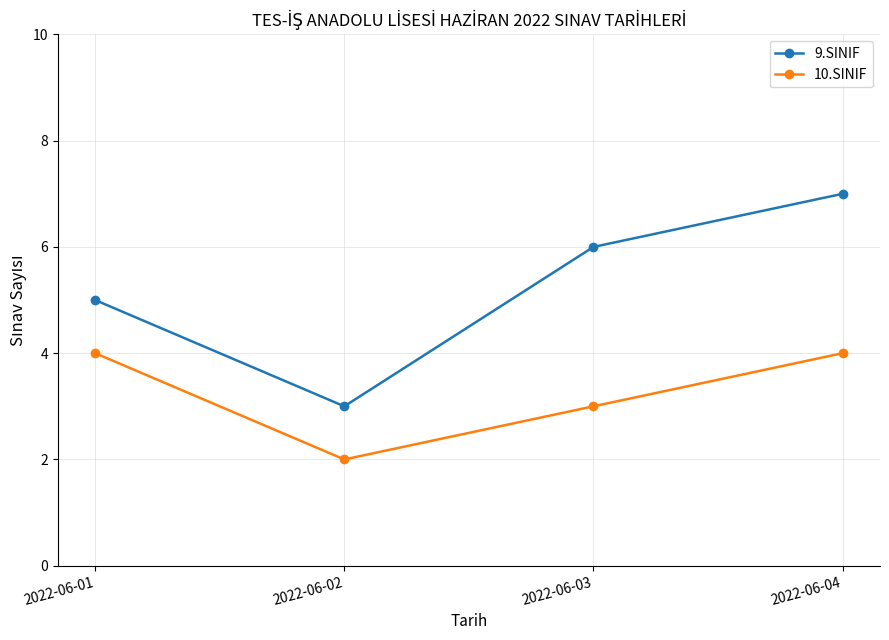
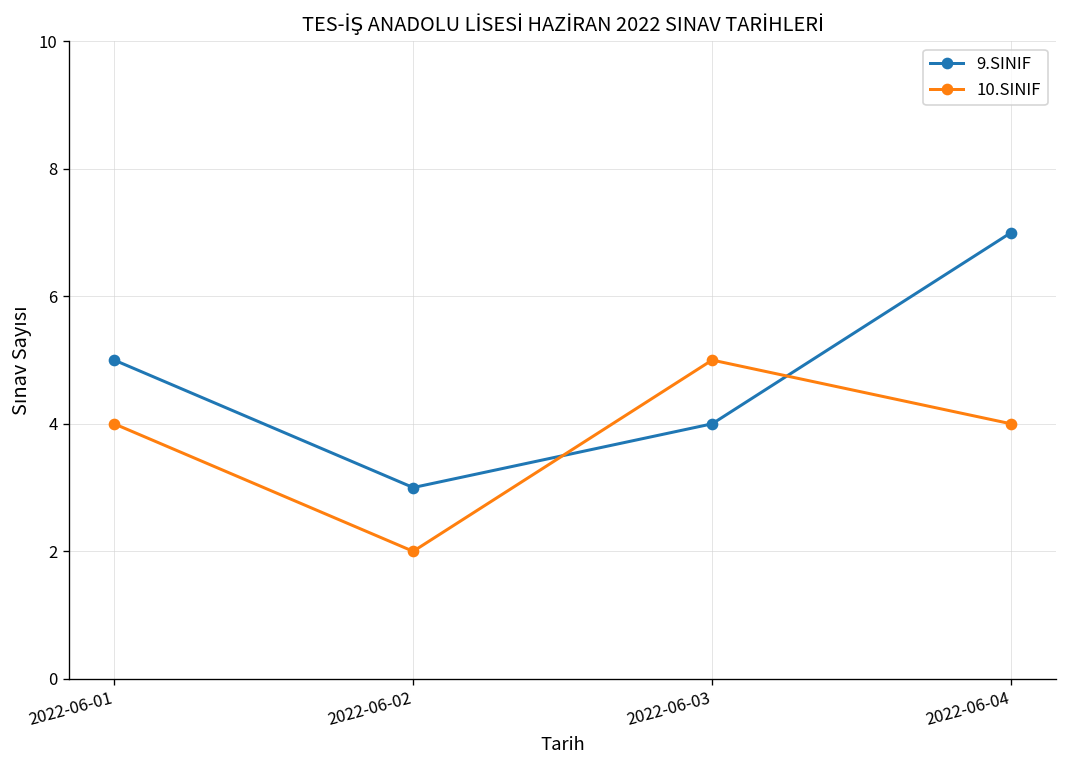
  {
    "9.SINIF": {
      "2022-06-01": 5,
      "2022-06-02": 3,
-     "2022-06-03": 6,
+     "2022-06-03": 4,
      "2022-06-04": 7
    },
    "10.SINIF": {
      "2022-06-01": 4,
      "2022-06-02": 2,
-     "2022-06-03": 3,
+     "2022-06-03": 5,
      "2022-06-04": 4
    }
  }
